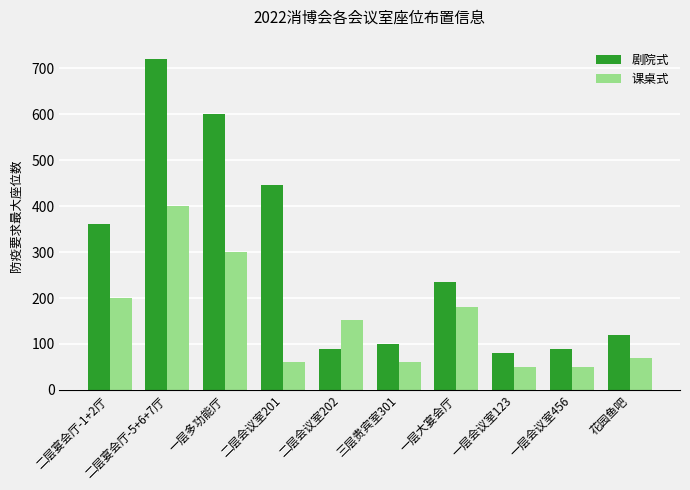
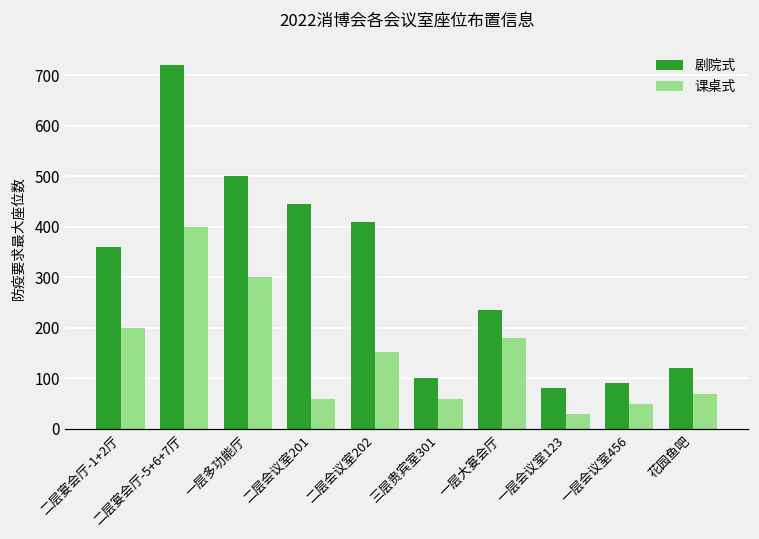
  {
    "剧院式": {
      "二层宴会厅-1+2厅": 360,
      "二层宴会厅-5+6+7厅": 720,
-     "一层多功能厅": 600,
+     "一层多功能厅": 500,
      "二层会议室201": 450,
-     "二层会议室202": 90,
+     "二层会议室202": 410,
      "三层贵宾室301": 100,
      "一层大宴会厅": 240,
      "一层会议室123": 80,
      "一层会议室456": 90,
      "花园鱼吧": 120
    },
    "课桌式": {
      "二层宴会厅-1+2厅": 200,
      "二层宴会厅-5+6+7厅": 400,
      "一层多功能厅": 300,
      "二层会议室201": 60,
      "二层会议室202": 150,
      "三层贵宾室301": 60,
      "一层大宴会厅": 180,
-     "一层会议室123": 50,
+     "一层会议室123": 30,
      "一层会议室456": 50,
      "花园鱼吧": 70
    }
  }
